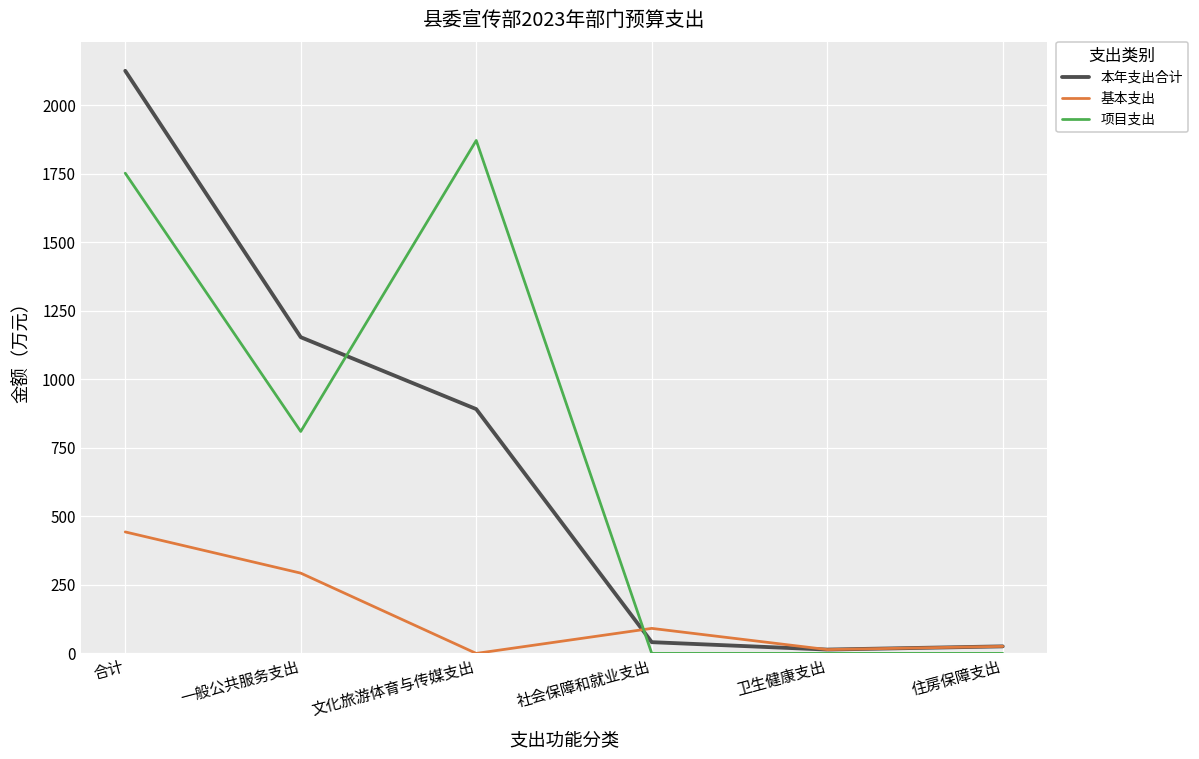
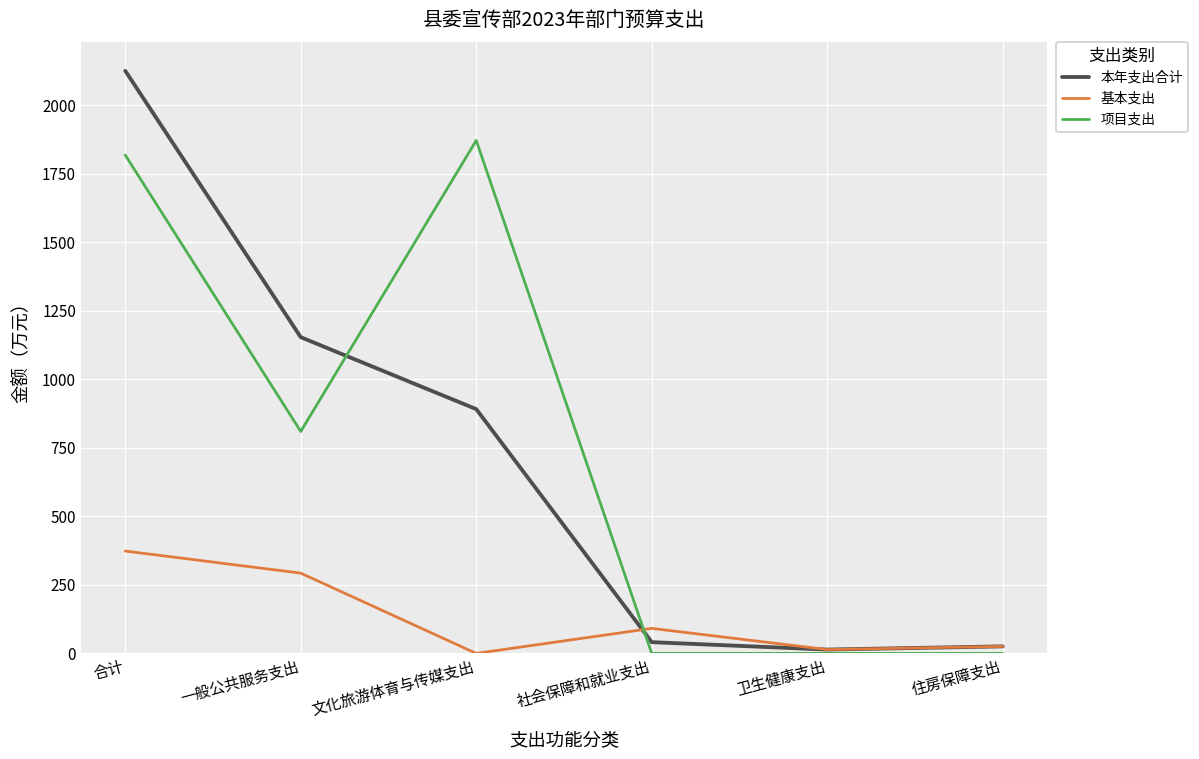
  {
    "本年支出合计": {
      "合计": 2130,
      "一般公共服务支出": 1150,
      "文化旅游体育与传媒支出": 890,
      "社会保障和就业支出": 40
    },
    "基本支出": {
-     "合计": 440,
+     "合计": 370,
      "一般公共服务支出": 290,
      "文化旅游体育与传媒支出": 0,
      "社会保障和就业支出": 90
    },
    "项目支出": {
-     "合计": 1750,
+     "合计": 1820,
      "一般公共服务支出": 810,
      "文化旅游体育与传媒支出": 1870,
      "社会保障和就业支出": 0,
      "卫生健康支出": 0,
      "住房保障支出": 0
    }
  }
